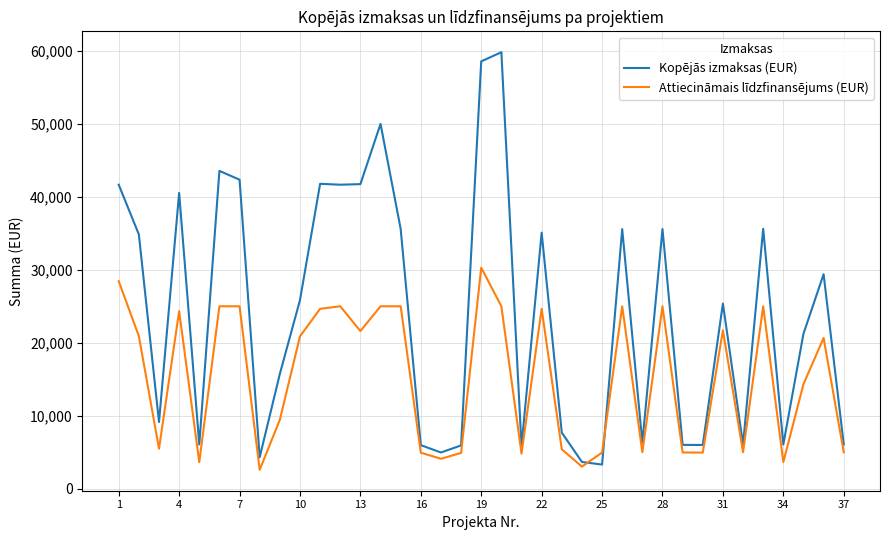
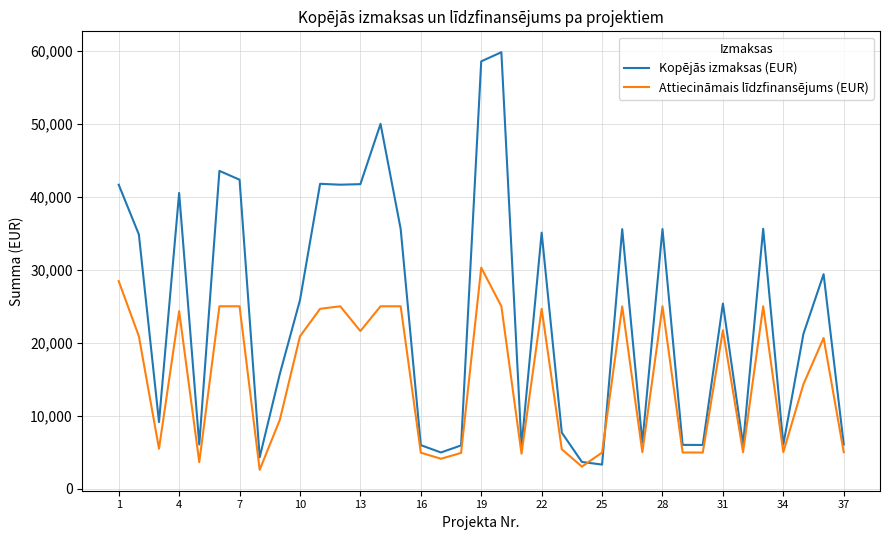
  {
    "Kopējās izmaksas (EUR)": {
      "1": "42,000",
      "4": "41,000",
      "7": "42,000",
      "10": "26,000",
      "13": "42,000",
      "16": "6,000",
      "19": "59,000",
      "22": "35,000",
      "25": "3,000",
      "28": "36,000",
      "31": "25,000",
      "34": "6,000",
      "37": "6,000"
    },
    "Attiecināmais līdzfinansējums (EUR)": {
      "1": "28,000",
      "4": "24,000",
      "7": "25,000",
      "10": "21,000",
      "13": "22,000",
      "16": "5,000",
      "19": "30,000",
      "22": "25,000",
      "25": "5,000",
      "28": "25,000",
      "31": "22,000",
-     "34": "4,000",
+     "34": "5,000",
      "37": "5,000"
    }
  }
